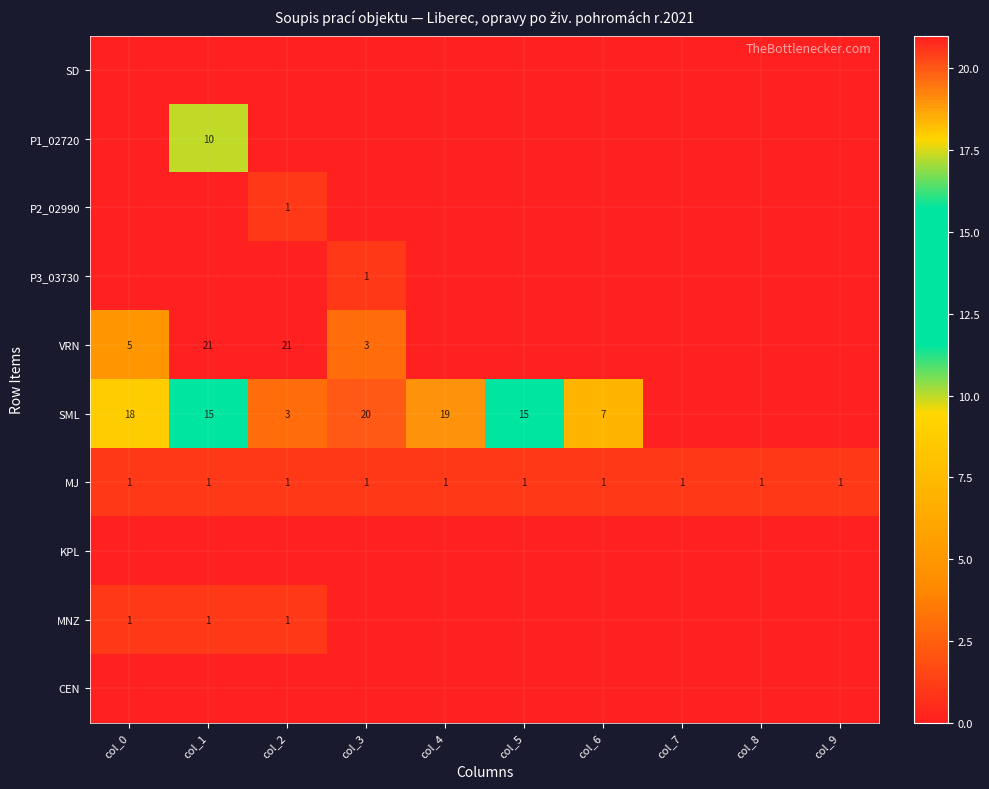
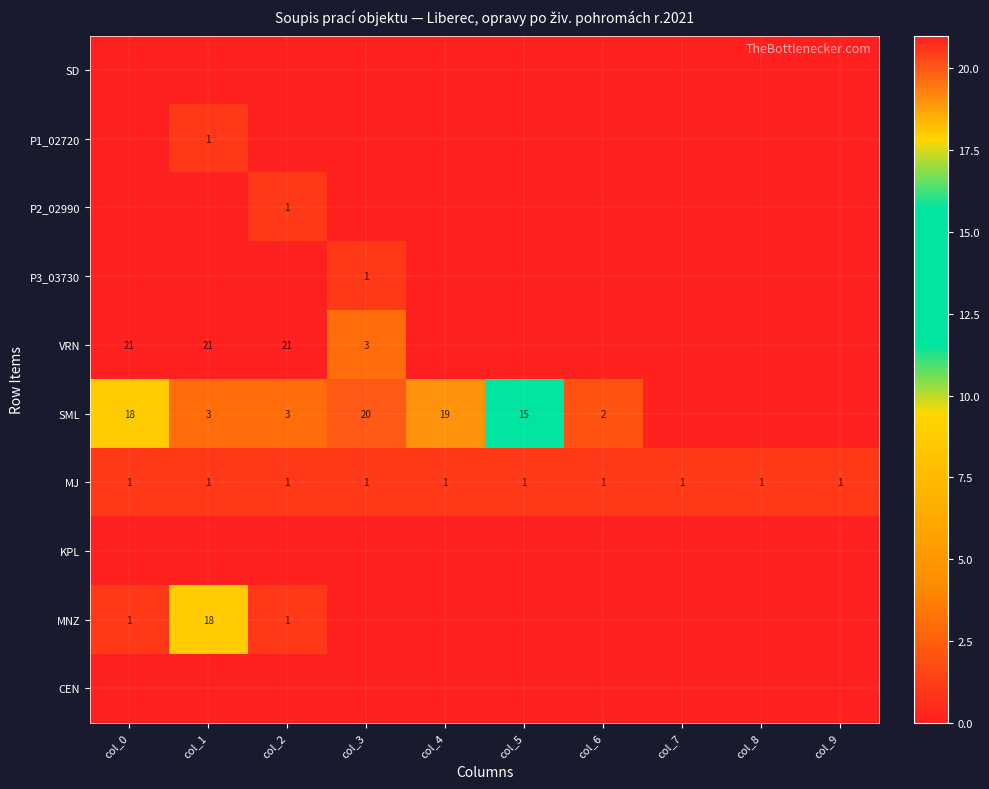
  {
    "P1_02720": {
-     "col_1": 10
+     "col_1": 1
    },
    "P2_02990": {
      "col_2": 1
    },
    "P3_03730": {
      "col_3": 1
    },
    "VRN": {
-     "col_0": 5,
+     "col_0": 21,
      "col_1": 21,
      "col_2": 21,
      "col_3": 3
    },
    "SML": {
      "col_0": 18,
-     "col_1": 15,
+     "col_1": 3,
      "col_2": 3,
      "col_3": 20,
      "col_4": 19,
      "col_5": 15,
-     "col_6": 7
+     "col_6": 2
    },
    "MJ": {
      "col_0": 1,
      "col_1": 1,
      "col_2": 1,
      "col_3": 1,
      "col_4": 1,
      "col_5": 1,
      "col_6": 1,
      "col_7": 1,
      "col_8": 1,
      "col_9": 1
    },
    "MNZ": {
      "col_0": 1,
-     "col_1": 1,
+     "col_1": 18,
      "col_2": 1
    }
  }
